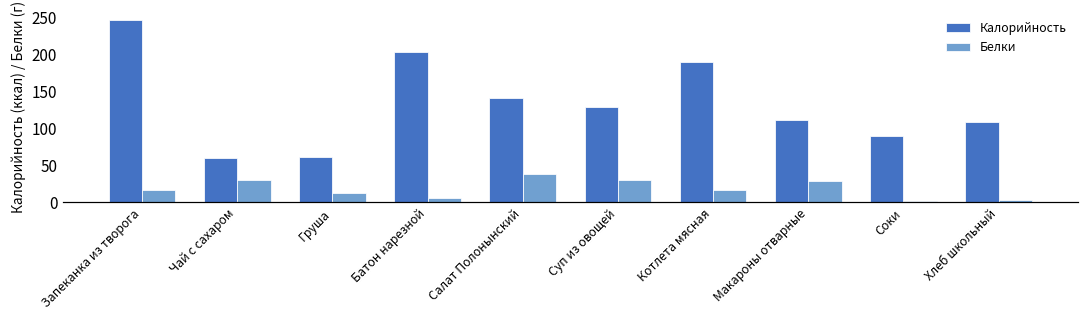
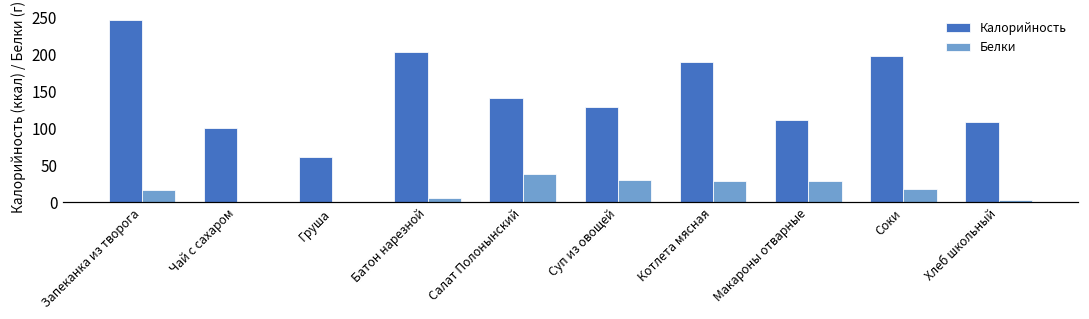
  {
    "Калорийность": {
      "Запеканка из творога": 250,
-     "Чай с сахаром": 60,
+     "Чай с сахаром": 100,
      "Груша": 60,
      "Батон нарезной": 200,
      "Салат Полонынский": 140,
      "Суп из овощей": 130,
      "Котлета мясная": 190,
      "Макароны отварные": 110,
-     "Соки": 90,
+     "Соки": 200,
      "Хлеб школьный": 110
    },
    "Белки": {
      "Запеканка из творога": 20,
-     "Чай с сахаром": 30,
-     "Груша": 10,
+     "Чай с сахаром": 0,
+     "Груша": 0,
      "Батон нарезной": 10,
      "Салат Полонынский": 40,
      "Суп из овощей": 30,
-     "Котлета мясная": 20,
+     "Котлета мясная": 30,
      "Макароны отварные": 30,
-     "Соки": 0
+     "Соки": 20
    }
  }
